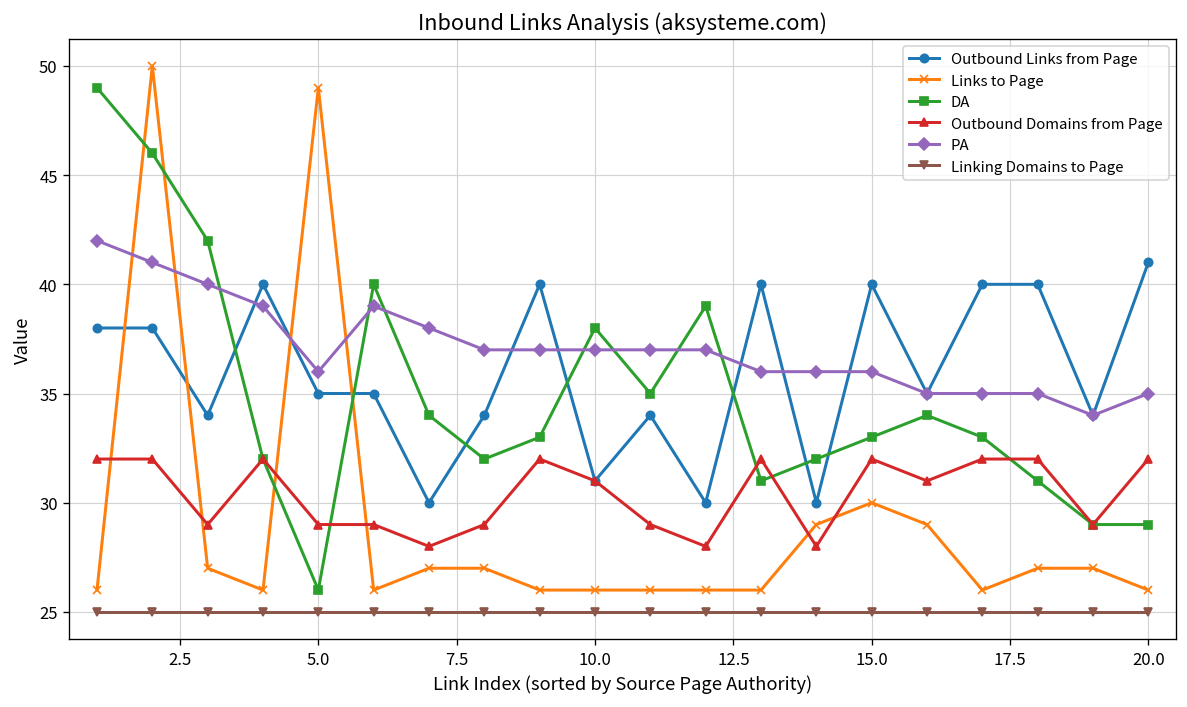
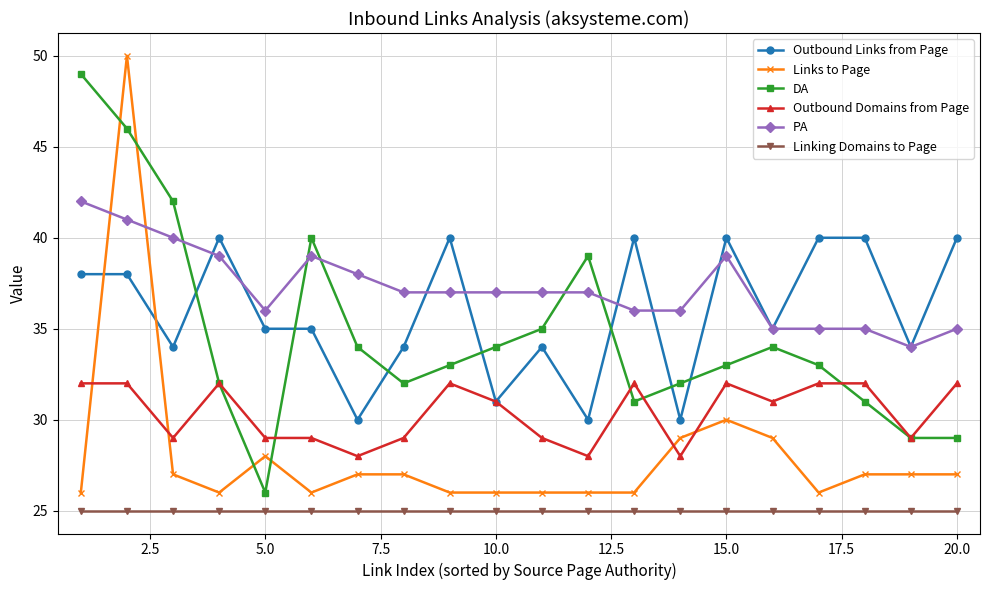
  {
    "Outbound Links from Page": {
      "5.0": 35,
      "15.0": 40,
-     "20.0": 41
+     "20.0": 40
    },
    "Links to Page": {
-     "5.0": 49,
+     "5.0": 28,
      "10.0": 26,
      "15.0": 30,
-     "20.0": 26
+     "20.0": 27
    },
    "DA": {
      "5.0": 26,
-     "10.0": 38,
+     "10.0": 34,
      "15.0": 33,
      "20.0": 29
    },
    "Outbound Domains from Page": {
      "5.0": 29,
      "15.0": 32,
      "20.0": 32
    },
    "PA": {
      "5.0": 36,
      "10.0": 37,
-     "15.0": 36,
+     "15.0": 39,
      "20.0": 35
    },
    "Linking Domains to Page": {
      "5.0": 25,
      "10.0": 25,
      "15.0": 25,
      "20.0": 25
    }
  }
